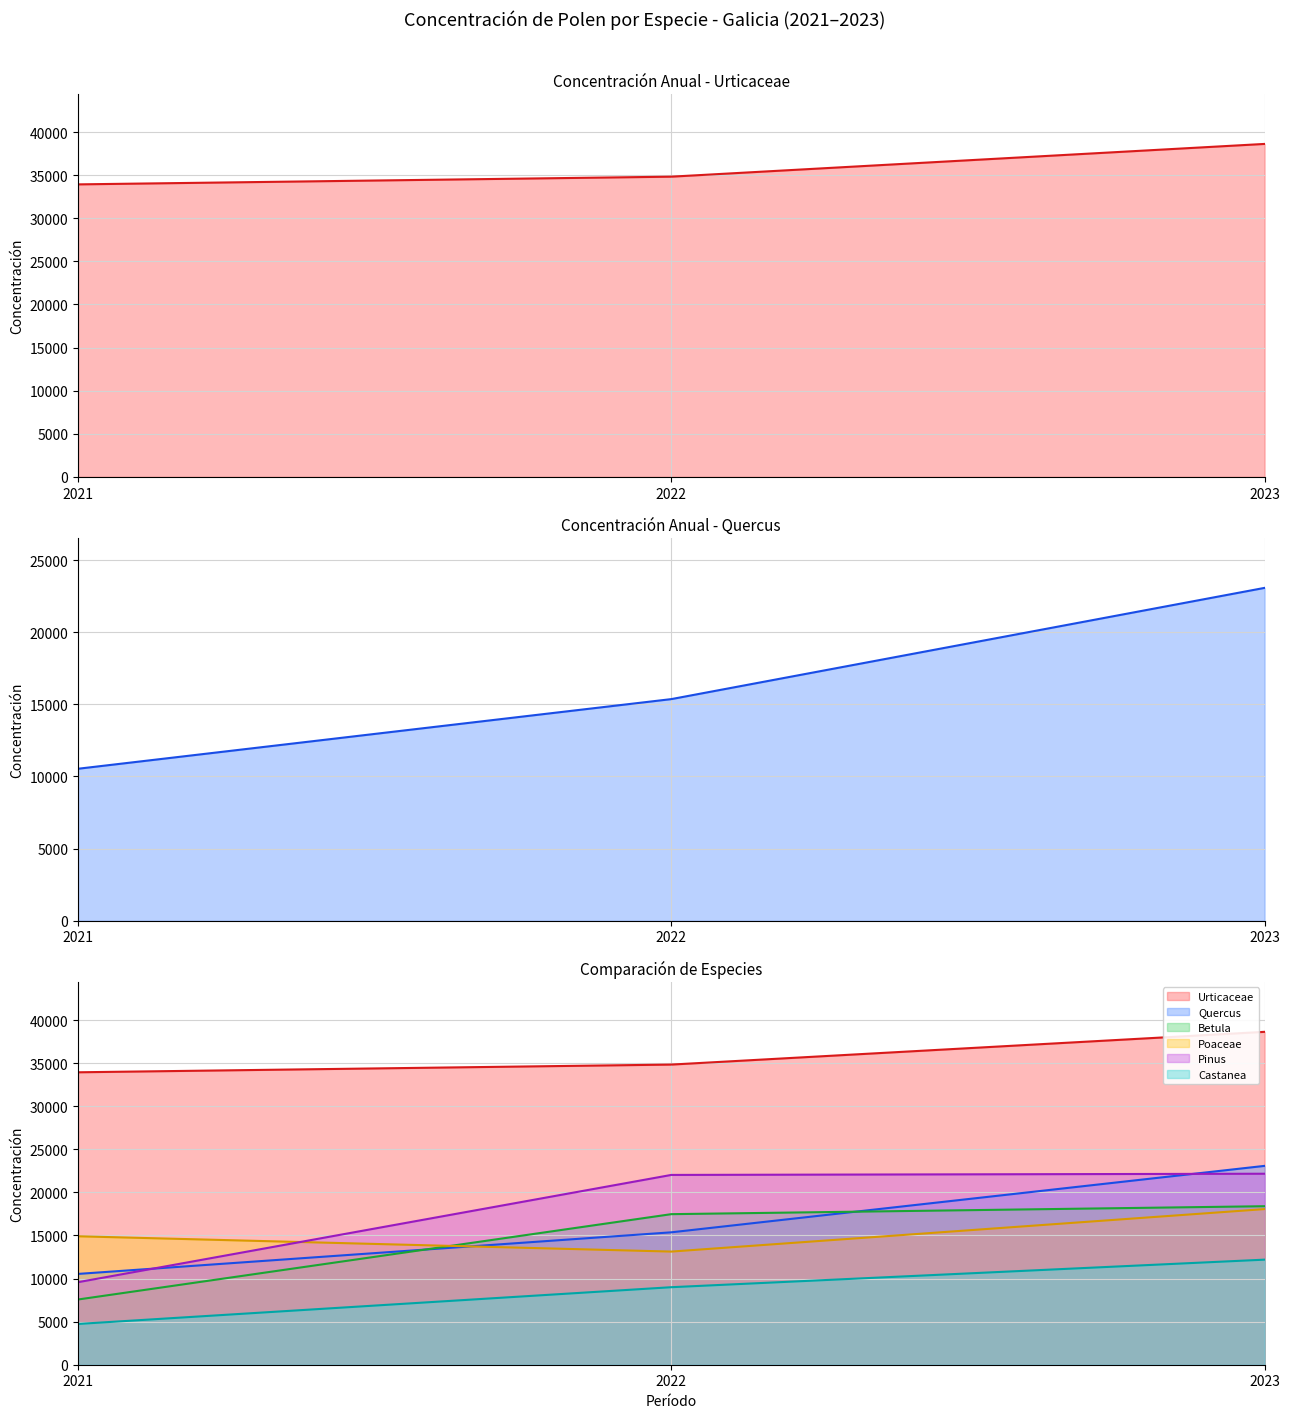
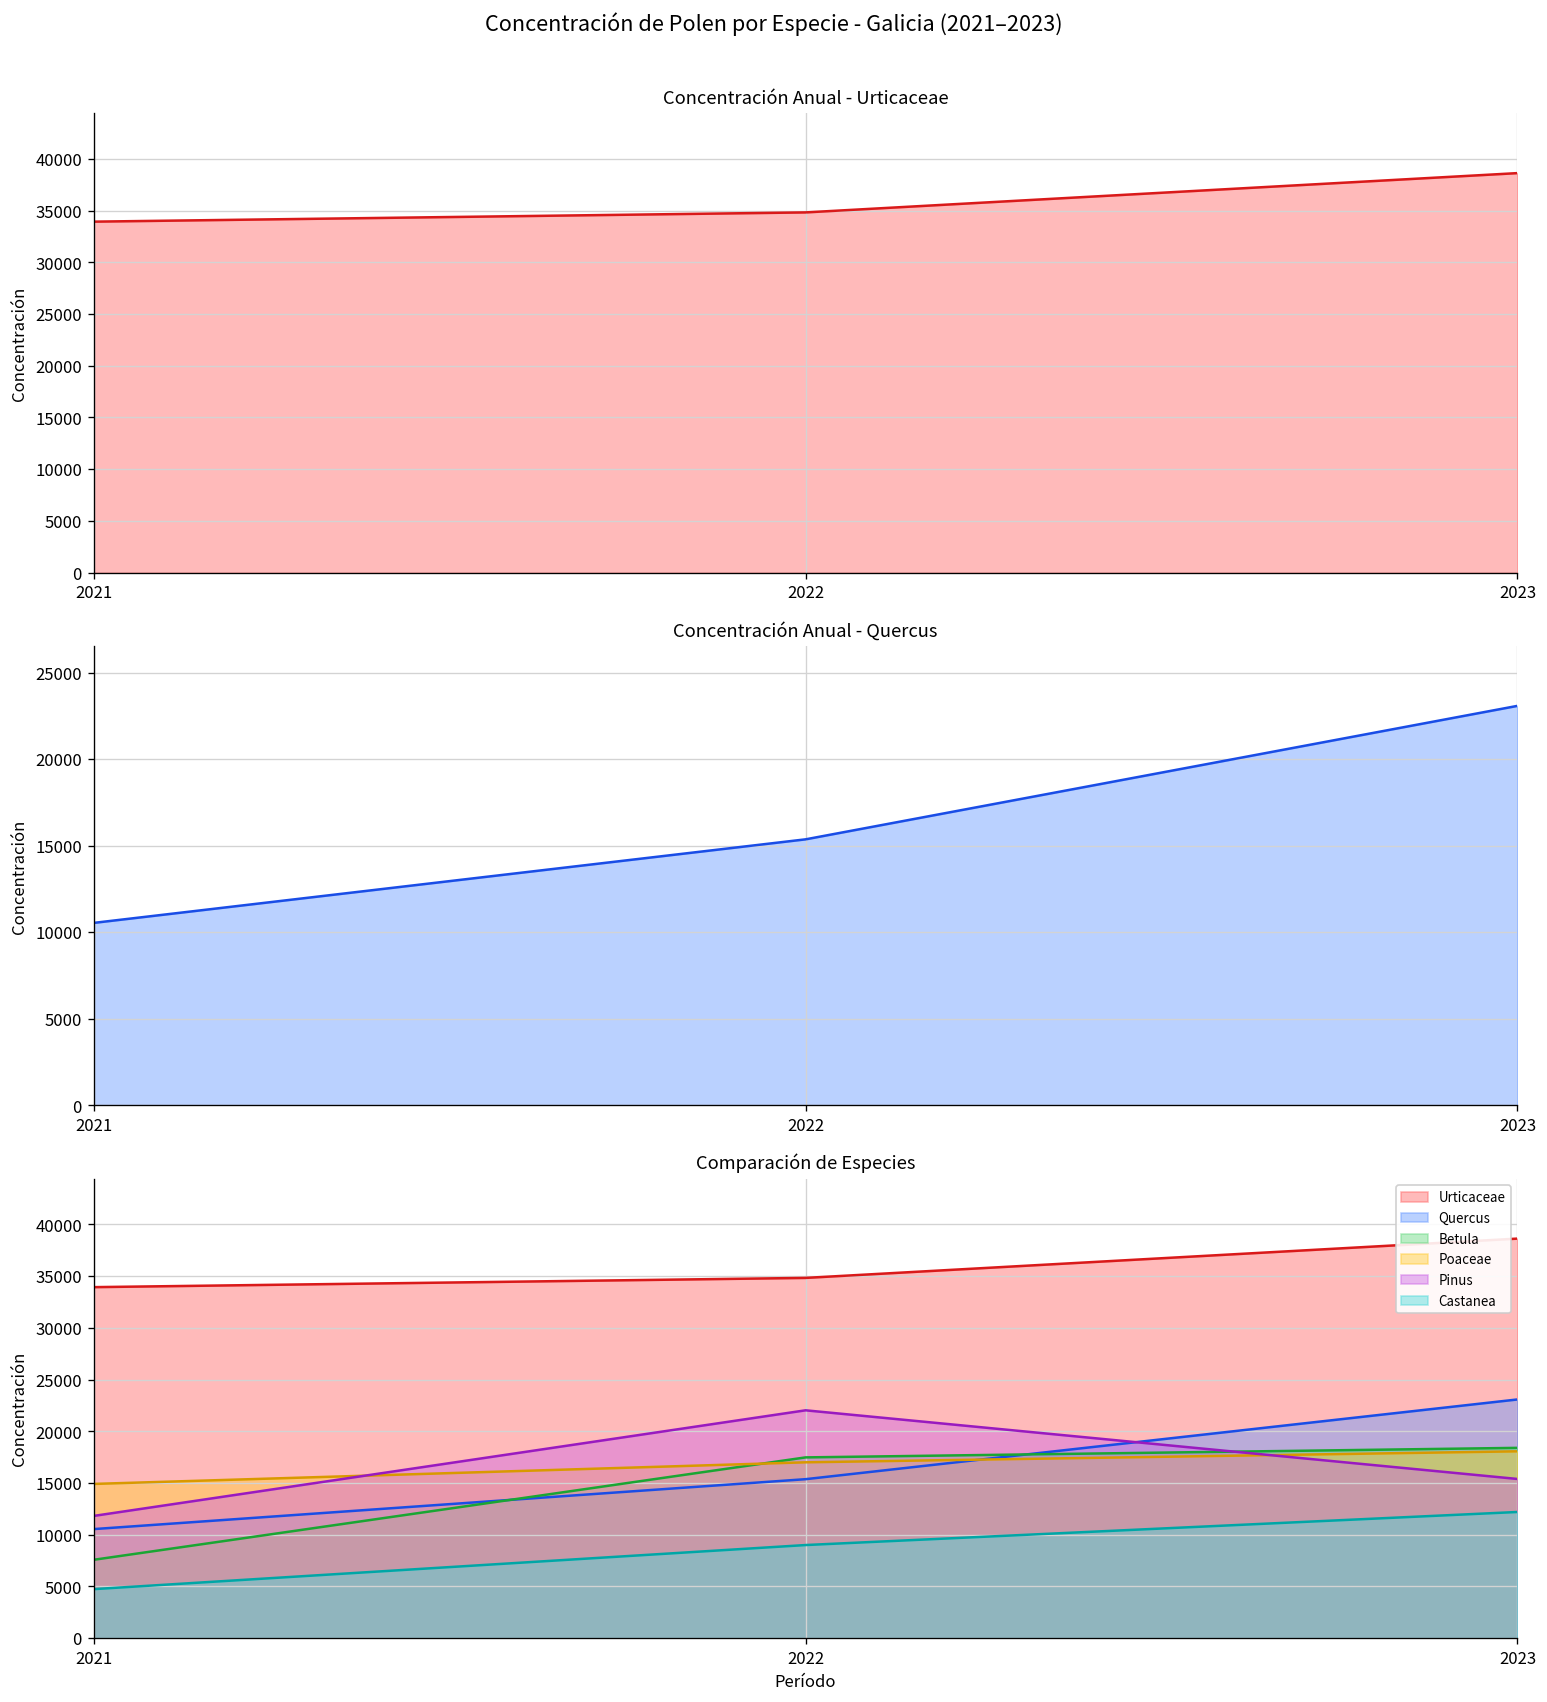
  {
    "Concentración Anual - Urticaceae": {
      "2021": 34000,
      "2022": 35000,
      "2023": 39000
    },
    "Concentración Anual - Quercus": {
      "2021": 10500,
      "2022": 15400,
      "2023": 23100
    },
    "Comparación de Especies": {
      "Urticaceae": {
        "2021": 34000,
        "2022": 35000,
        "2023": 39000
      },
      "Betula": {
        "2021": 8000,
        "2022": 17000,
        "2023": 18000
      },
      "Poaceae": {
        "2021": 15000,
-       "2022": 13000,
+       "2022": 17000,
        "2023": 18000
      },
      "Pinus": {
-       "2021": 10000,
+       "2021": 12000,
        "2022": 22000,
-       "2023": 22000
+       "2023": 15000
      }
    }
  }
